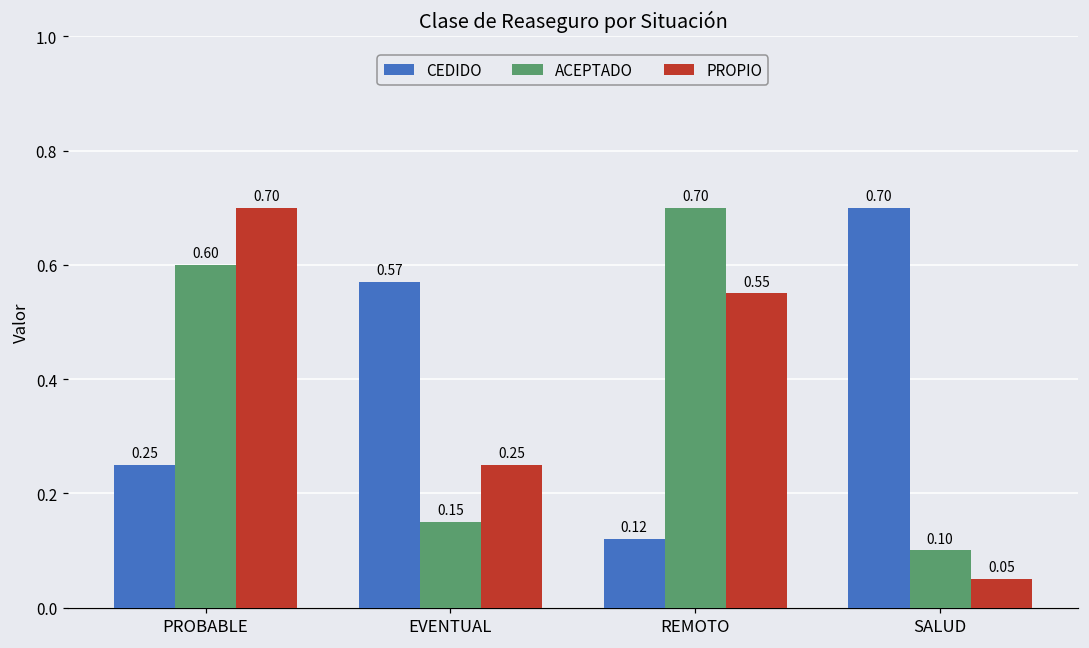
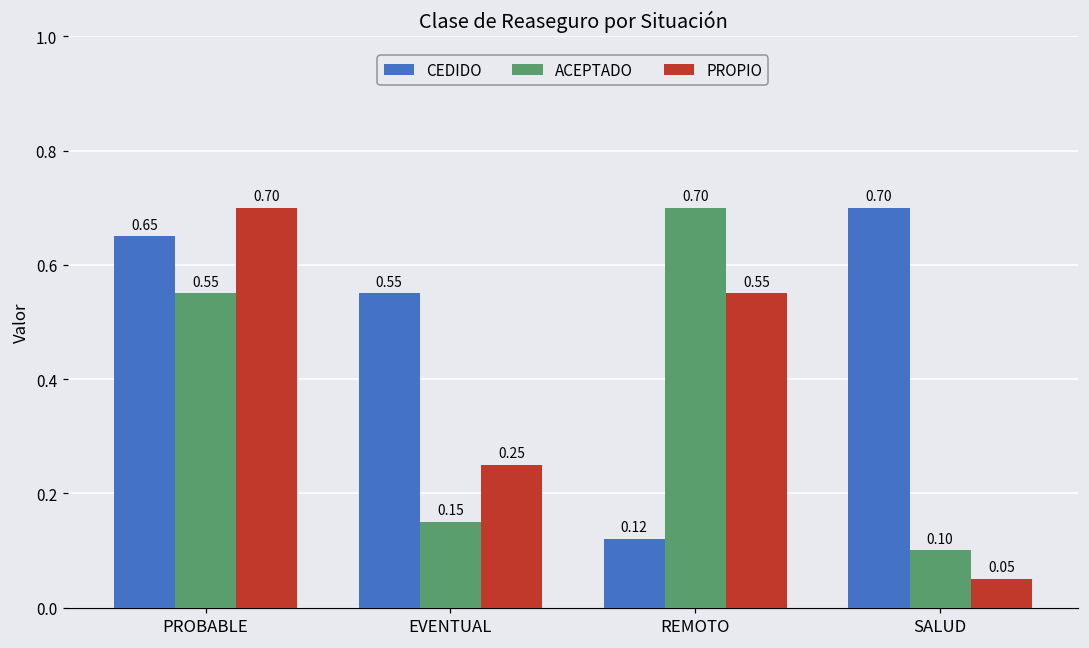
  {
    "CEDIDO": {
-     "PROBABLE": 0.25,
-     "EVENTUAL": 0.57,
+     "PROBABLE": 0.65,
+     "EVENTUAL": 0.55,
      "REMOTO": 0.12,
      "SALUD": 0.70
    },
    "ACEPTADO": {
-     "PROBABLE": 0.60,
+     "PROBABLE": 0.55,
      "EVENTUAL": 0.15,
      "REMOTO": 0.70,
      "SALUD": 0.10
    },
    "PROPIO": {
      "PROBABLE": 0.70,
      "EVENTUAL": 0.25,
      "REMOTO": 0.55,
      "SALUD": 0.05
    }
  }
